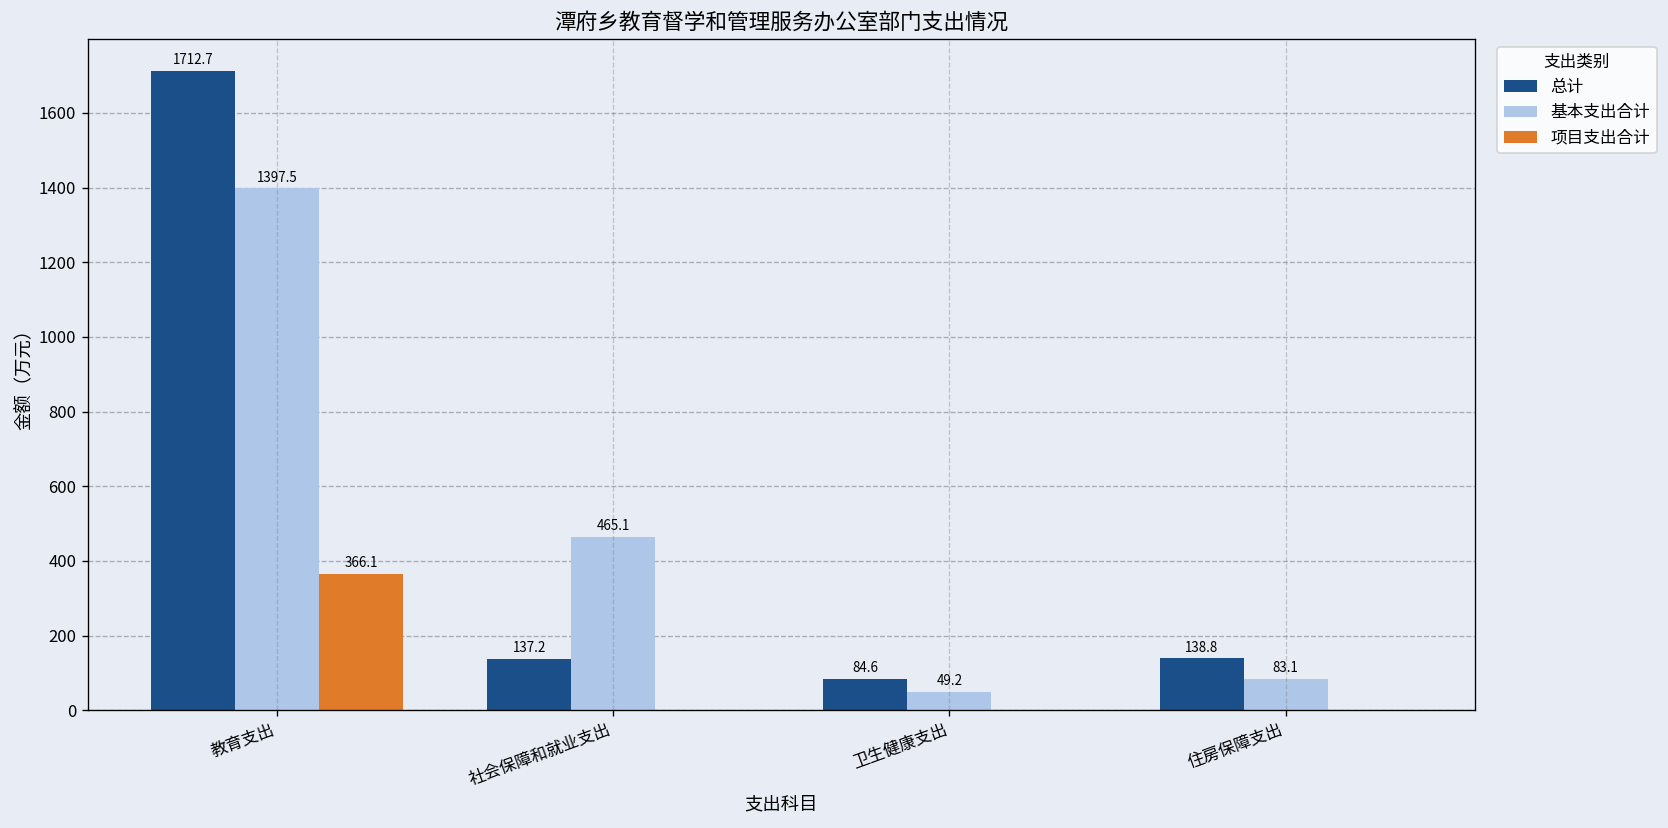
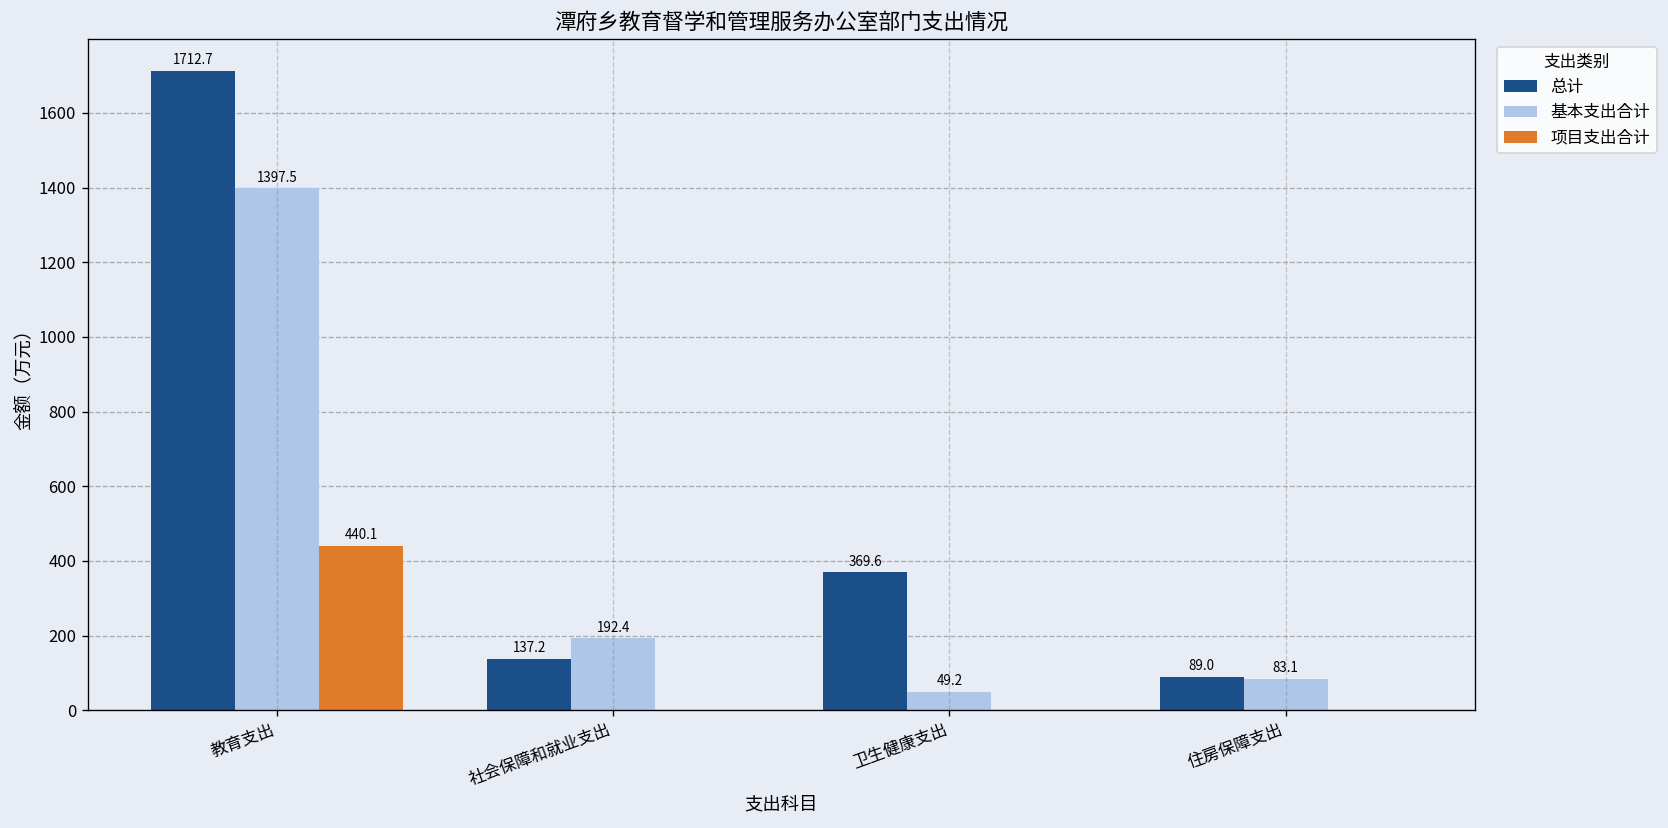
  {
    "总计": {
      "教育支出": 1712.7,
      "社会保障和就业支出": 137.2,
-     "卫生健康支出": 84.6,
-     "住房保障支出": 138.8
+     "卫生健康支出": 369.6,
+     "住房保障支出": 89.0
    },
    "基本支出合计": {
      "教育支出": 1397.5,
-     "社会保障和就业支出": 465.1,
+     "社会保障和就业支出": 192.4,
      "卫生健康支出": 49.2,
      "住房保障支出": 83.1
    },
    "项目支出合计": {
-     "教育支出": 366.1
+     "教育支出": 440.1
    }
  }
